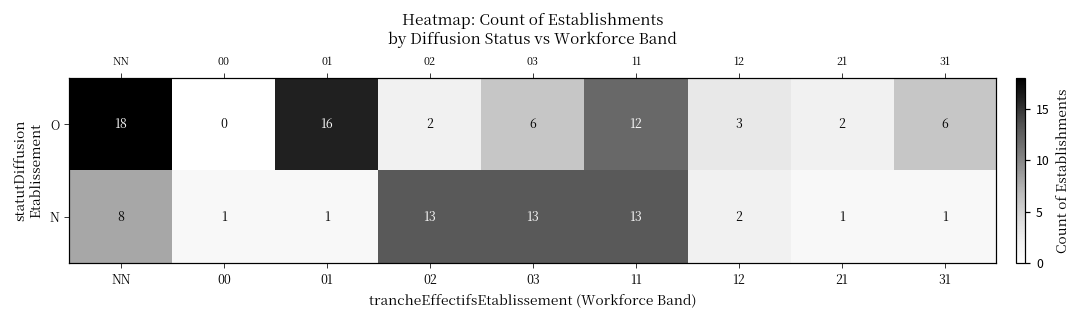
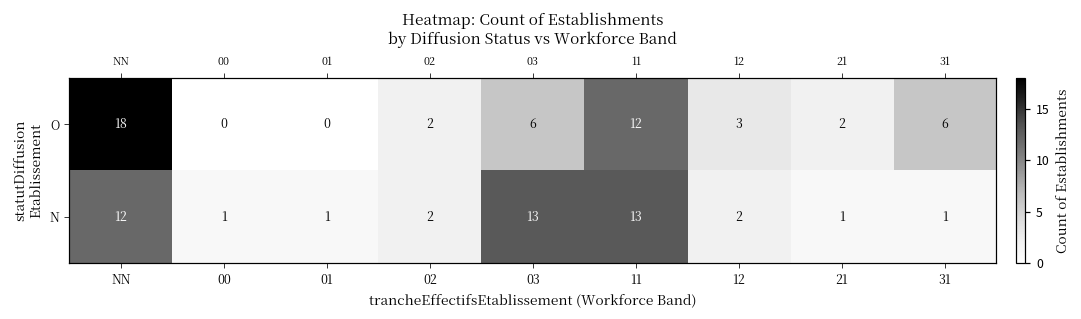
  {
    "O": {
      "NN": 18,
      "00": 0,
-     "01": 16,
+     "01": 0,
      "02": 2,
      "03": 6,
      "11": 12,
      "12": 3,
      "21": 2,
      "31": 6
    },
    "N": {
-     "NN": 8,
+     "NN": 12,
      "00": 1,
      "01": 1,
-     "02": 13,
+     "02": 2,
      "03": 13,
      "11": 13,
      "12": 2,
      "21": 1,
      "31": 1
    }
  }
